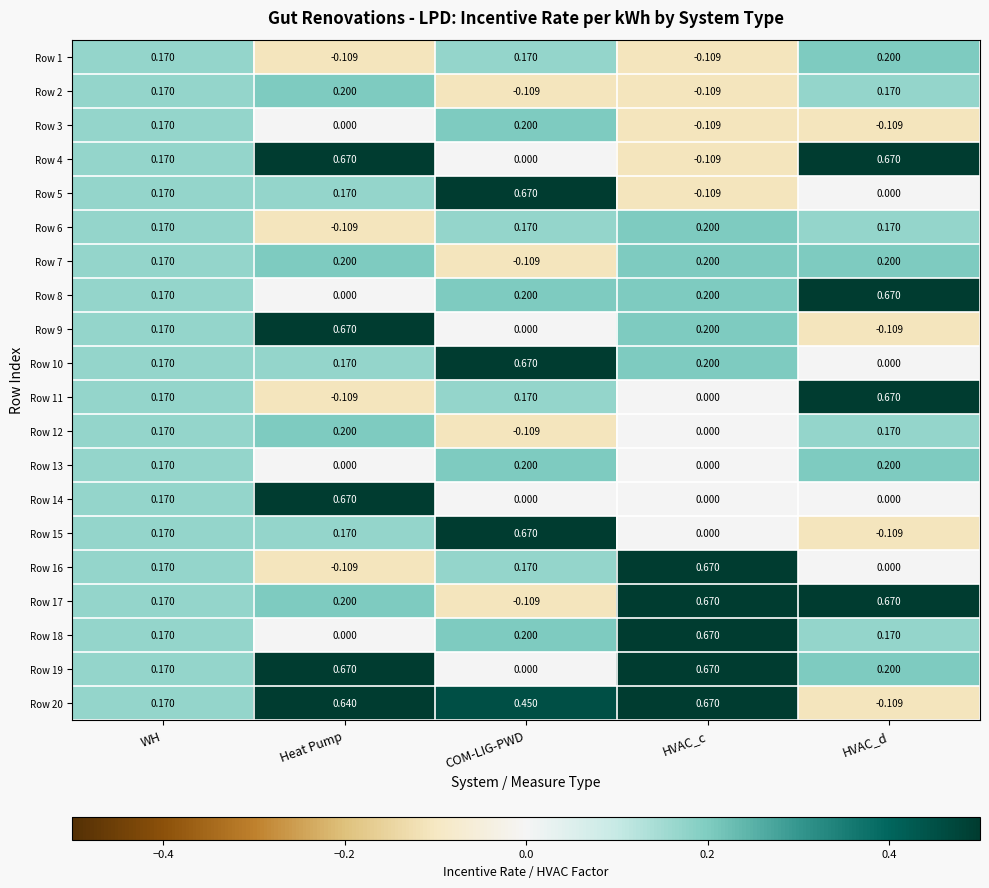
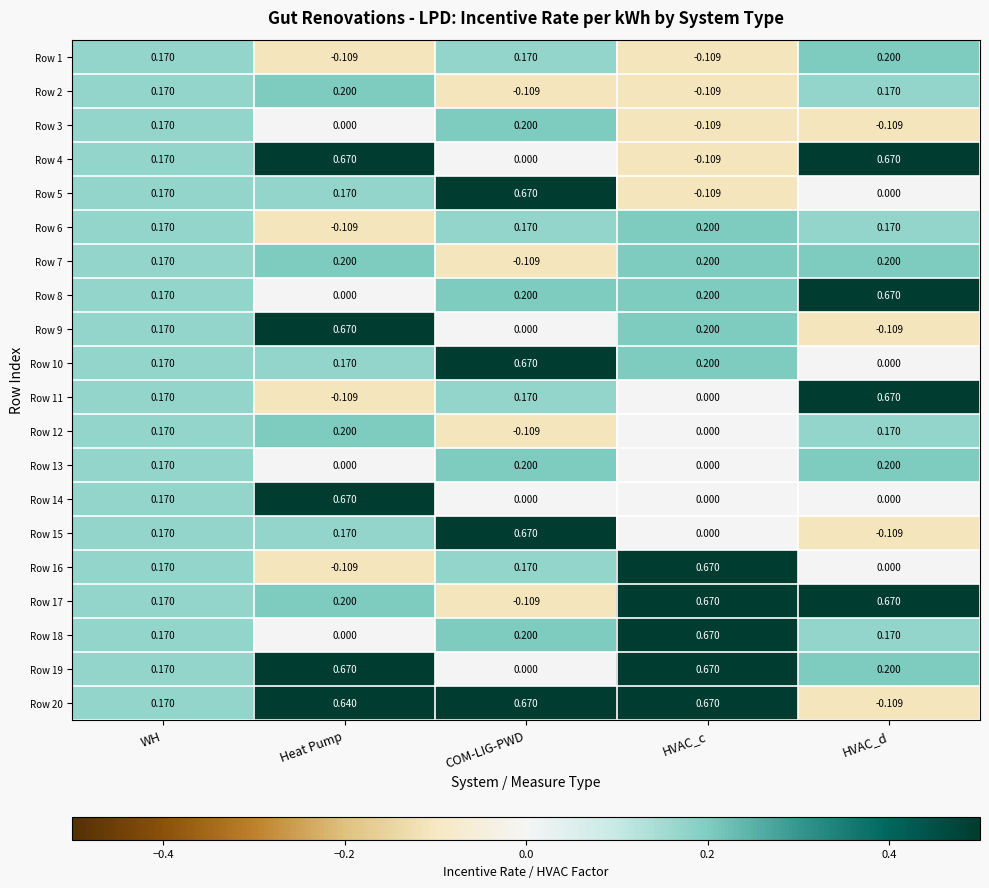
  {
    "Row 1": {
      "WH": 0.170,
      "Heat Pump": -0.109,
      "COM-LIG-PWD": 0.170,
      "HVAC_c": -0.109,
      "HVAC_d": 0.200
    },
    "Row 2": {
      "WH": 0.170,
      "Heat Pump": 0.200,
      "COM-LIG-PWD": -0.109,
      "HVAC_c": -0.109,
      "HVAC_d": 0.170
    },
    "Row 3": {
      "WH": 0.170,
      "Heat Pump": 0.000,
      "COM-LIG-PWD": 0.200,
      "HVAC_c": -0.109,
      "HVAC_d": -0.109
    },
    "Row 4": {
      "WH": 0.170,
      "Heat Pump": 0.670,
      "COM-LIG-PWD": 0.000,
      "HVAC_c": -0.109,
      "HVAC_d": 0.670
    },
    "Row 5": {
      "WH": 0.170,
      "Heat Pump": 0.170,
      "COM-LIG-PWD": 0.670,
      "HVAC_c": -0.109,
      "HVAC_d": 0.000
    },
    "Row 6": {
      "WH": 0.170,
      "Heat Pump": -0.109,
      "COM-LIG-PWD": 0.170,
      "HVAC_c": 0.200,
      "HVAC_d": 0.170
    },
    "Row 7": {
      "WH": 0.170,
      "Heat Pump": 0.200,
      "COM-LIG-PWD": -0.109,
      "HVAC_c": 0.200,
      "HVAC_d": 0.200
    },
    "Row 8": {
      "WH": 0.170,
      "Heat Pump": 0.000,
      "COM-LIG-PWD": 0.200,
      "HVAC_c": 0.200,
      "HVAC_d": 0.670
    },
    "Row 9": {
      "WH": 0.170,
      "Heat Pump": 0.670,
      "COM-LIG-PWD": 0.000,
      "HVAC_c": 0.200,
      "HVAC_d": -0.109
    },
    "Row 10": {
      "WH": 0.170,
      "Heat Pump": 0.170,
      "COM-LIG-PWD": 0.670,
      "HVAC_c": 0.200,
      "HVAC_d": 0.000
    },
    "Row 11": {
      "WH": 0.170,
      "Heat Pump": -0.109,
      "COM-LIG-PWD": 0.170,
      "HVAC_c": 0.000,
      "HVAC_d": 0.670
    },
    "Row 12": {
      "WH": 0.170,
      "Heat Pump": 0.200,
      "COM-LIG-PWD": -0.109,
      "HVAC_c": 0.000,
      "HVAC_d": 0.170
    },
    "Row 13": {
      "WH": 0.170,
      "Heat Pump": 0.000,
      "COM-LIG-PWD": 0.200,
      "HVAC_c": 0.000,
      "HVAC_d": 0.200
    },
    "Row 14": {
      "WH": 0.170,
      "Heat Pump": 0.670,
      "COM-LIG-PWD": 0.000,
      "HVAC_c": 0.000,
      "HVAC_d": 0.000
    },
    "Row 15": {
      "WH": 0.170,
      "Heat Pump": 0.170,
      "COM-LIG-PWD": 0.670,
      "HVAC_c": 0.000,
      "HVAC_d": -0.109
    },
    "Row 16": {
      "WH": 0.170,
      "Heat Pump": -0.109,
      "COM-LIG-PWD": 0.170,
      "HVAC_c": 0.670,
      "HVAC_d": 0.000
    },
    "Row 17": {
      "WH": 0.170,
      "Heat Pump": 0.200,
      "COM-LIG-PWD": -0.109,
      "HVAC_c": 0.670,
      "HVAC_d": 0.670
    },
    "Row 18": {
      "WH": 0.170,
      "Heat Pump": 0.000,
      "COM-LIG-PWD": 0.200,
      "HVAC_c": 0.670,
      "HVAC_d": 0.170
    },
    "Row 19": {
      "WH": 0.170,
      "Heat Pump": 0.670,
      "COM-LIG-PWD": 0.000,
      "HVAC_c": 0.670,
      "HVAC_d": 0.200
    },
    "Row 20": {
      "WH": 0.170,
      "Heat Pump": 0.640,
-     "COM-LIG-PWD": 0.450,
+     "COM-LIG-PWD": 0.670,
      "HVAC_c": 0.670,
      "HVAC_d": -0.109
    }
  }
